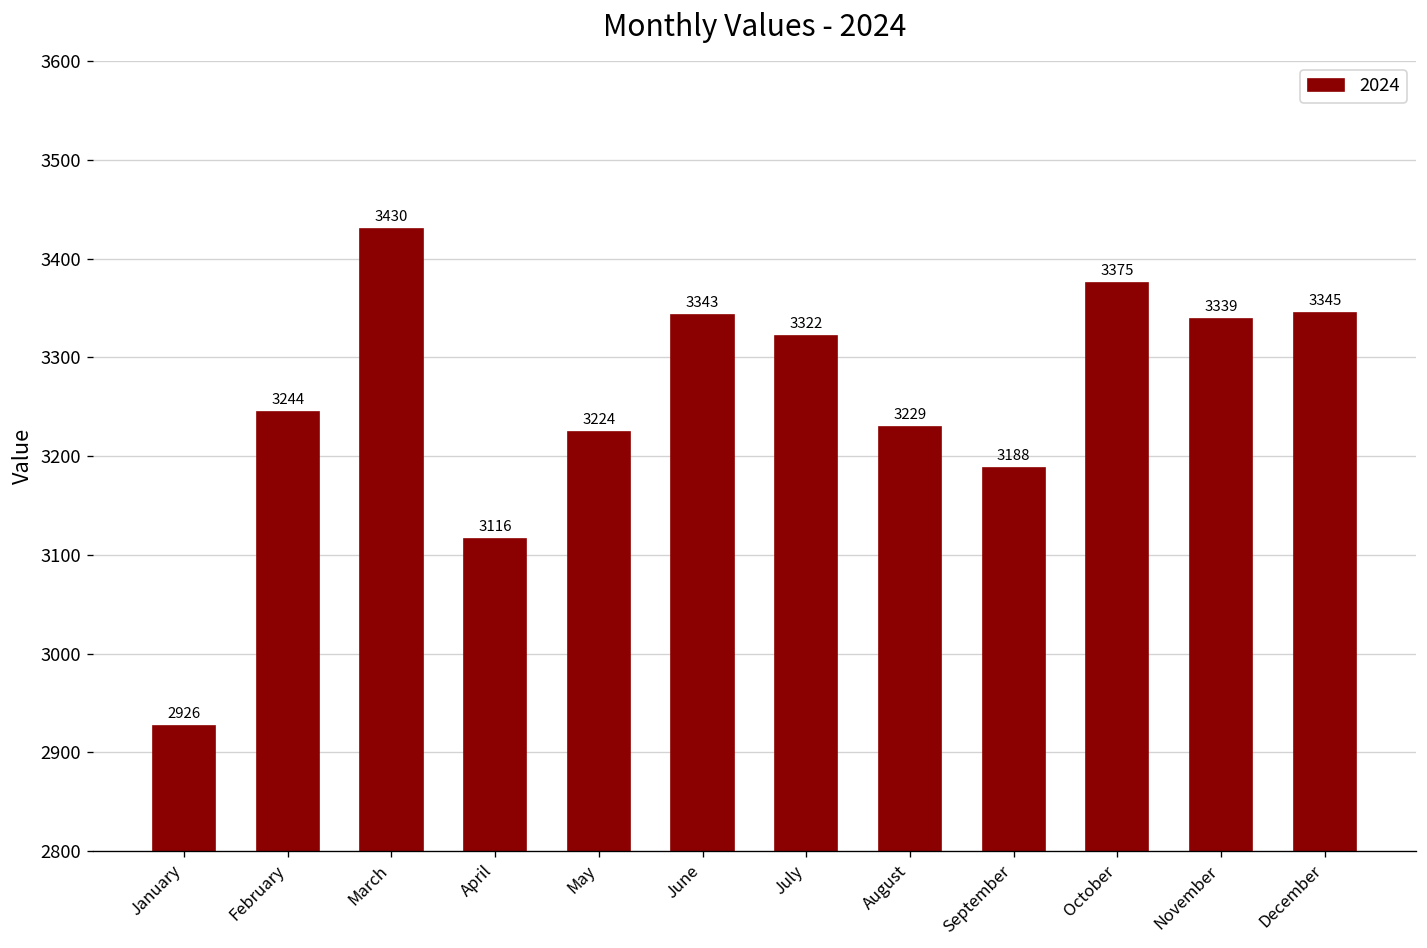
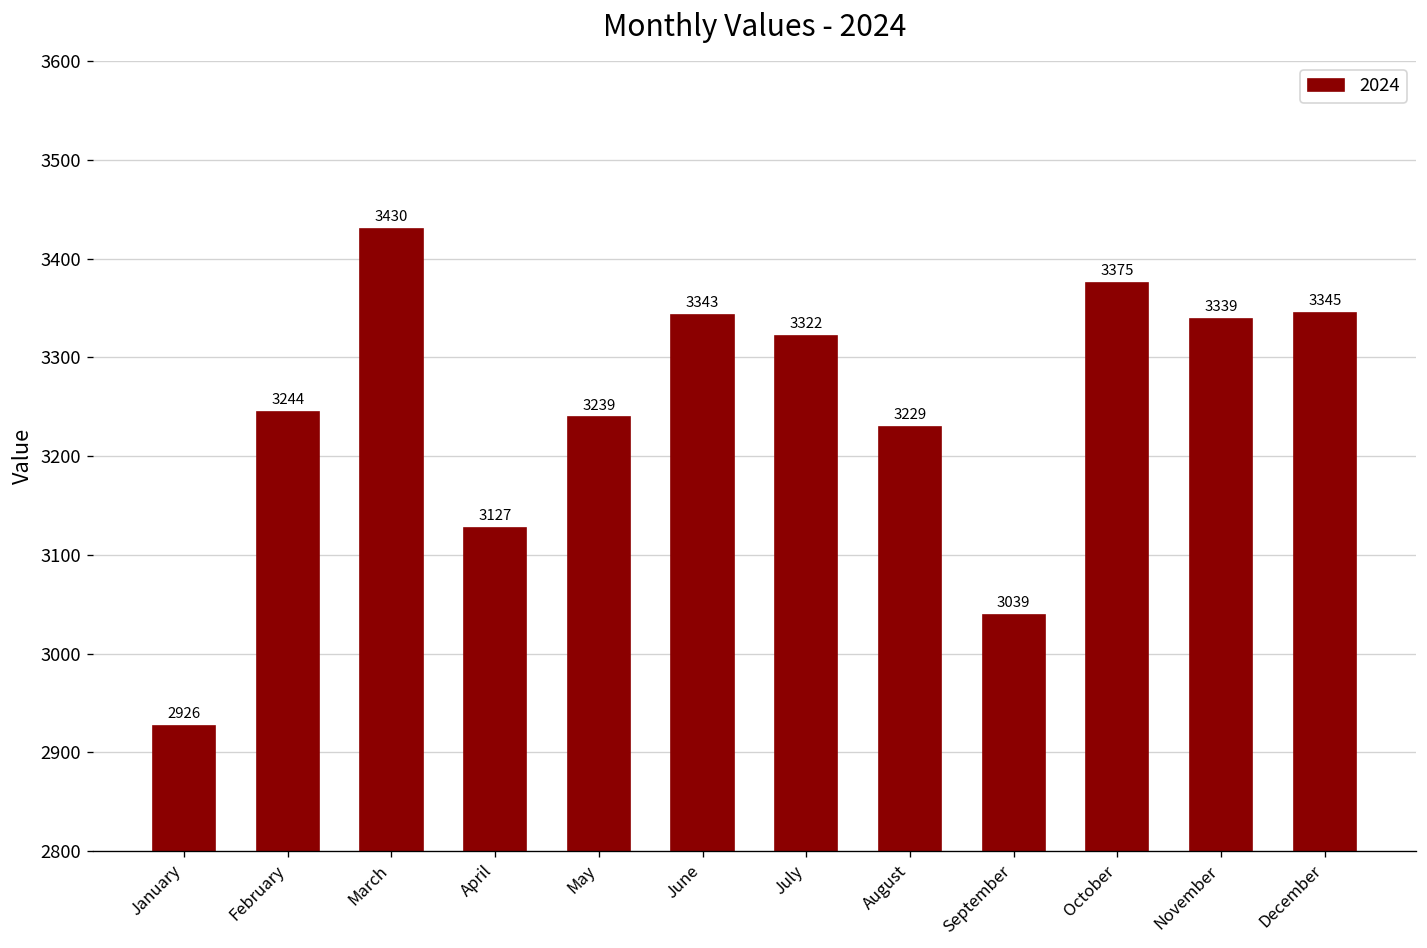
  {
    "January": 2926,
    "February": 3244,
    "March": 3430,
-   "April": 3116,
-   "May": 3224,
+   "April": 3127,
+   "May": 3239,
    "June": 3343,
    "July": 3322,
    "August": 3229,
-   "September": 3188,
+   "September": 3039,
    "October": 3375,
    "November": 3339,
    "December": 3345
  }
